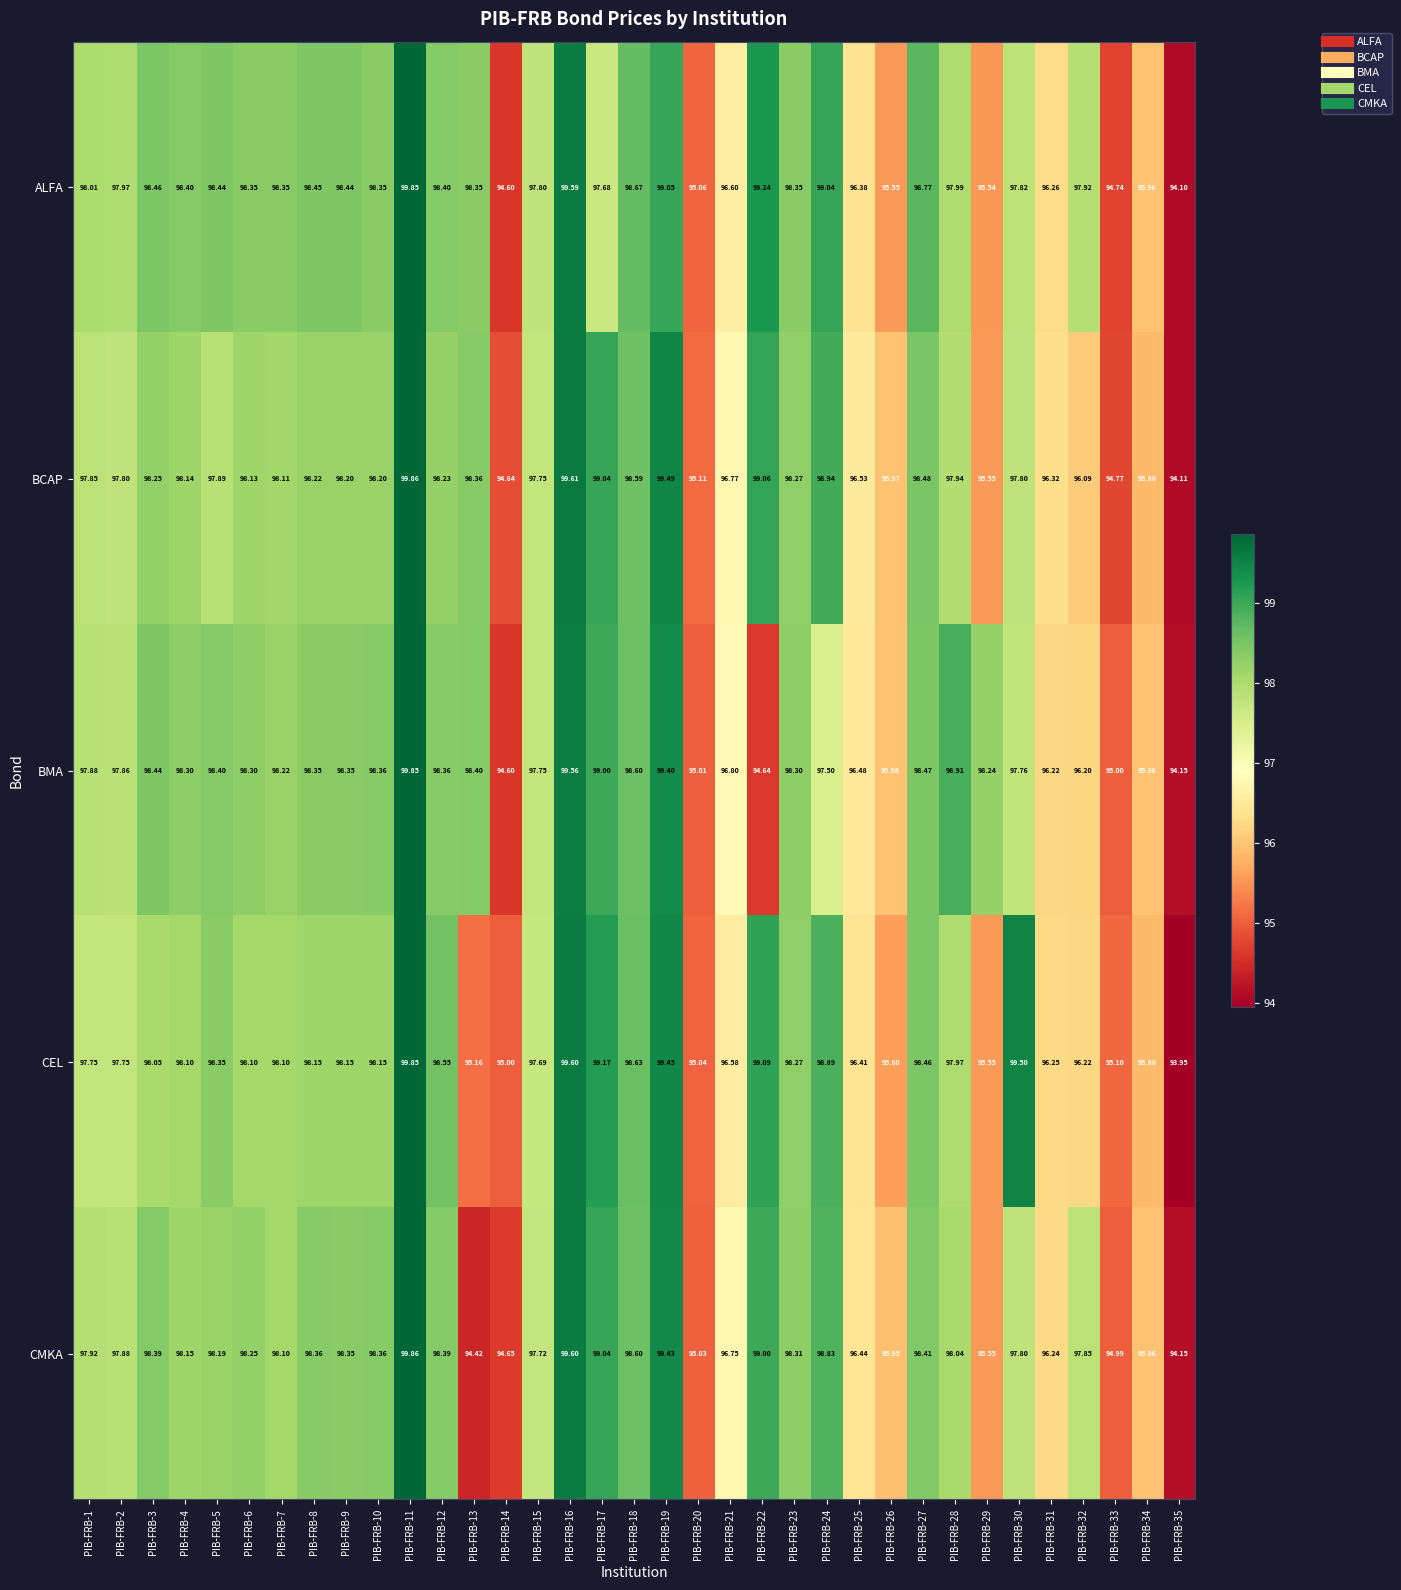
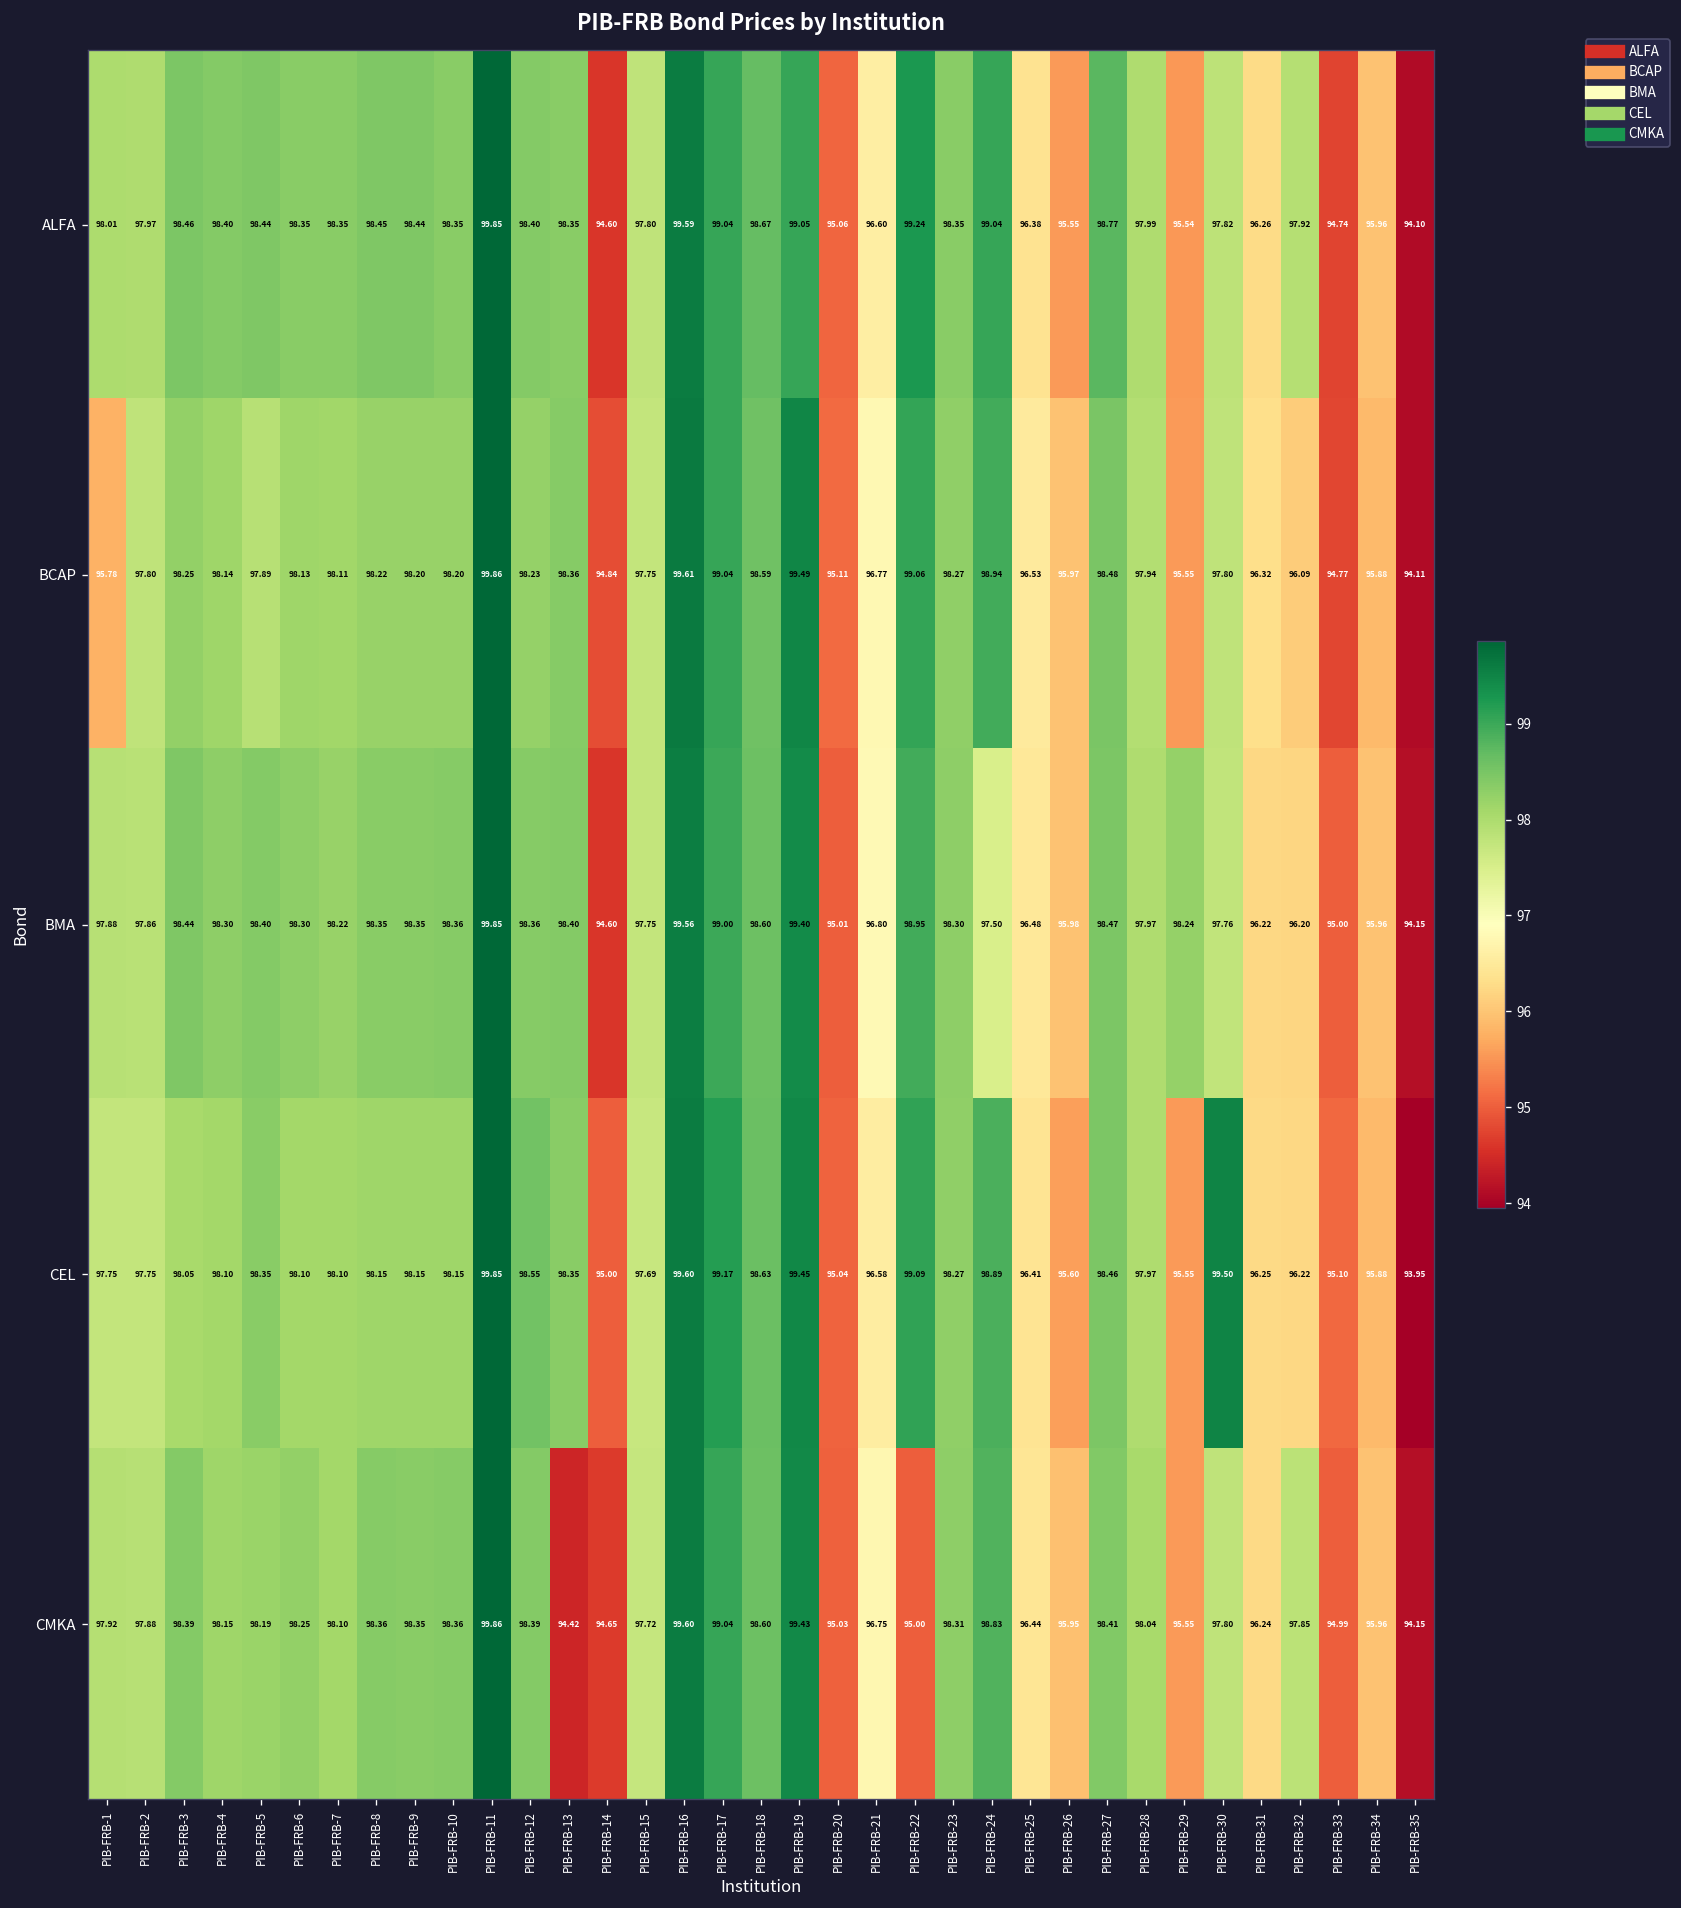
  {
    "ALFA": {
      "PIB-FRB-1": 98.01,
      "PIB-FRB-2": 97.97,
      "PIB-FRB-3": 98.46,
      "PIB-FRB-4": 98.40,
      "PIB-FRB-5": 98.44,
      "PIB-FRB-6": 98.35,
      "PIB-FRB-7": 98.35,
      "PIB-FRB-8": 98.45,
      "PIB-FRB-9": 98.44,
      "PIB-FRB-10": 98.35,
      "PIB-FRB-11": 99.85,
      "PIB-FRB-12": 98.40,
      "PIB-FRB-13": 98.35,
      "PIB-FRB-14": 94.60,
      "PIB-FRB-15": 97.80,
      "PIB-FRB-16": 99.59,
-     "PIB-FRB-17": 97.68,
+     "PIB-FRB-17": 99.04,
      "PIB-FRB-18": 98.67,
      "PIB-FRB-19": 99.05,
      "PIB-FRB-20": 95.06,
      "PIB-FRB-21": 96.60,
      "PIB-FRB-22": 99.24,
      "PIB-FRB-23": 98.35,
      "PIB-FRB-24": 99.04,
      "PIB-FRB-25": 96.38,
      "PIB-FRB-26": 95.55,
      "PIB-FRB-27": 98.77,
      "PIB-FRB-28": 97.99,
      "PIB-FRB-29": 95.54,
      "PIB-FRB-30": 97.82,
      "PIB-FRB-31": 96.26,
      "PIB-FRB-32": 97.92,
      "PIB-FRB-33": 94.74,
      "PIB-FRB-34": 95.96,
      "PIB-FRB-35": 94.10
    },
    "BCAP": {
-     "PIB-FRB-1": 97.85,
+     "PIB-FRB-1": 95.78,
      "PIB-FRB-2": 97.80,
      "PIB-FRB-3": 98.25,
      "PIB-FRB-4": 98.14,
      "PIB-FRB-5": 97.89,
      "PIB-FRB-6": 98.13,
      "PIB-FRB-7": 98.11,
      "PIB-FRB-8": 98.22,
      "PIB-FRB-9": 98.20,
      "PIB-FRB-10": 98.20,
      "PIB-FRB-11": 99.86,
      "PIB-FRB-12": 98.23,
      "PIB-FRB-13": 98.36,
      "PIB-FRB-14": 94.84,
      "PIB-FRB-15": 97.75,
      "PIB-FRB-16": 99.61,
      "PIB-FRB-17": 99.04,
      "PIB-FRB-18": 98.59,
      "PIB-FRB-19": 99.49,
      "PIB-FRB-20": 95.11,
      "PIB-FRB-21": 96.77,
      "PIB-FRB-22": 99.06,
      "PIB-FRB-23": 98.27,
      "PIB-FRB-24": 98.94,
      "PIB-FRB-25": 96.53,
      "PIB-FRB-26": 95.97,
      "PIB-FRB-27": 98.48,
      "PIB-FRB-28": 97.94,
      "PIB-FRB-29": 95.55,
      "PIB-FRB-30": 97.80,
      "PIB-FRB-31": 96.32,
      "PIB-FRB-32": 96.09,
      "PIB-FRB-33": 94.77,
      "PIB-FRB-34": 95.88,
      "PIB-FRB-35": 94.11
    },
    "BMA": {
      "PIB-FRB-1": 97.88,
      "PIB-FRB-2": 97.86,
      "PIB-FRB-3": 98.44,
      "PIB-FRB-4": 98.30,
      "PIB-FRB-5": 98.40,
      "PIB-FRB-6": 98.30,
      "PIB-FRB-7": 98.22,
      "PIB-FRB-8": 98.35,
      "PIB-FRB-9": 98.35,
      "PIB-FRB-10": 98.36,
      "PIB-FRB-11": 99.85,
      "PIB-FRB-12": 98.36,
      "PIB-FRB-13": 98.40,
      "PIB-FRB-14": 94.60,
      "PIB-FRB-15": 97.75,
      "PIB-FRB-16": 99.56,
      "PIB-FRB-17": 99.00,
      "PIB-FRB-18": 98.60,
      "PIB-FRB-19": 99.40,
      "PIB-FRB-20": 95.01,
      "PIB-FRB-21": 96.80,
-     "PIB-FRB-22": 94.64,
+     "PIB-FRB-22": 98.95,
      "PIB-FRB-23": 98.30,
      "PIB-FRB-24": 97.50,
      "PIB-FRB-25": 96.48,
      "PIB-FRB-26": 95.98,
      "PIB-FRB-27": 98.47,
-     "PIB-FRB-28": 98.91,
+     "PIB-FRB-28": 97.97,
      "PIB-FRB-29": 98.24,
      "PIB-FRB-30": 97.76,
      "PIB-FRB-31": 96.22,
      "PIB-FRB-32": 96.20,
      "PIB-FRB-33": 95.00,
      "PIB-FRB-34": 95.96,
      "PIB-FRB-35": 94.15
    },
    "CEL": {
      "PIB-FRB-1": 97.75,
      "PIB-FRB-2": 97.75,
      "PIB-FRB-3": 98.05,
      "PIB-FRB-4": 98.10,
      "PIB-FRB-5": 98.35,
      "PIB-FRB-6": 98.10,
      "PIB-FRB-7": 98.10,
      "PIB-FRB-8": 98.15,
      "PIB-FRB-9": 98.15,
      "PIB-FRB-10": 98.15,
      "PIB-FRB-11": 99.85,
      "PIB-FRB-12": 98.55,
-     "PIB-FRB-13": 95.16,
+     "PIB-FRB-13": 98.35,
      "PIB-FRB-14": 95.00,
      "PIB-FRB-15": 97.69,
      "PIB-FRB-16": 99.60,
      "PIB-FRB-17": 99.17,
      "PIB-FRB-18": 98.63,
      "PIB-FRB-19": 99.45,
      "PIB-FRB-20": 95.04,
      "PIB-FRB-21": 96.58,
      "PIB-FRB-22": 99.09,
      "PIB-FRB-23": 98.27,
      "PIB-FRB-24": 98.89,
      "PIB-FRB-25": 96.41,
      "PIB-FRB-26": 95.60,
      "PIB-FRB-27": 98.46,
      "PIB-FRB-28": 97.97,
      "PIB-FRB-29": 95.55,
      "PIB-FRB-30": 99.50,
      "PIB-FRB-31": 96.25,
      "PIB-FRB-32": 96.22,
      "PIB-FRB-33": 95.10,
      "PIB-FRB-34": 95.88,
      "PIB-FRB-35": 93.95
    },
    "CMKA": {
      "PIB-FRB-1": 97.92,
      "PIB-FRB-2": 97.88,
      "PIB-FRB-3": 98.39,
      "PIB-FRB-4": 98.15,
      "PIB-FRB-5": 98.19,
      "PIB-FRB-6": 98.25,
      "PIB-FRB-7": 98.10,
      "PIB-FRB-8": 98.36,
      "PIB-FRB-9": 98.35,
      "PIB-FRB-10": 98.36,
      "PIB-FRB-11": 99.86,
      "PIB-FRB-12": 98.39,
      "PIB-FRB-13": 94.42,
      "PIB-FRB-14": 94.65,
      "PIB-FRB-15": 97.72,
      "PIB-FRB-16": 99.60,
      "PIB-FRB-17": 99.04,
      "PIB-FRB-18": 98.60,
      "PIB-FRB-19": 99.43,
      "PIB-FRB-20": 95.03,
      "PIB-FRB-21": 96.75,
-     "PIB-FRB-22": 99.00,
+     "PIB-FRB-22": 95.00,
      "PIB-FRB-23": 98.31,
      "PIB-FRB-24": 98.83,
      "PIB-FRB-25": 96.44,
      "PIB-FRB-26": 95.95,
      "PIB-FRB-27": 98.41,
      "PIB-FRB-28": 98.04,
      "PIB-FRB-29": 95.55,
      "PIB-FRB-30": 97.80,
      "PIB-FRB-31": 96.24,
      "PIB-FRB-32": 97.85,
      "PIB-FRB-33": 94.99,
      "PIB-FRB-34": 95.96,
      "PIB-FRB-35": 94.15
    }
  }
